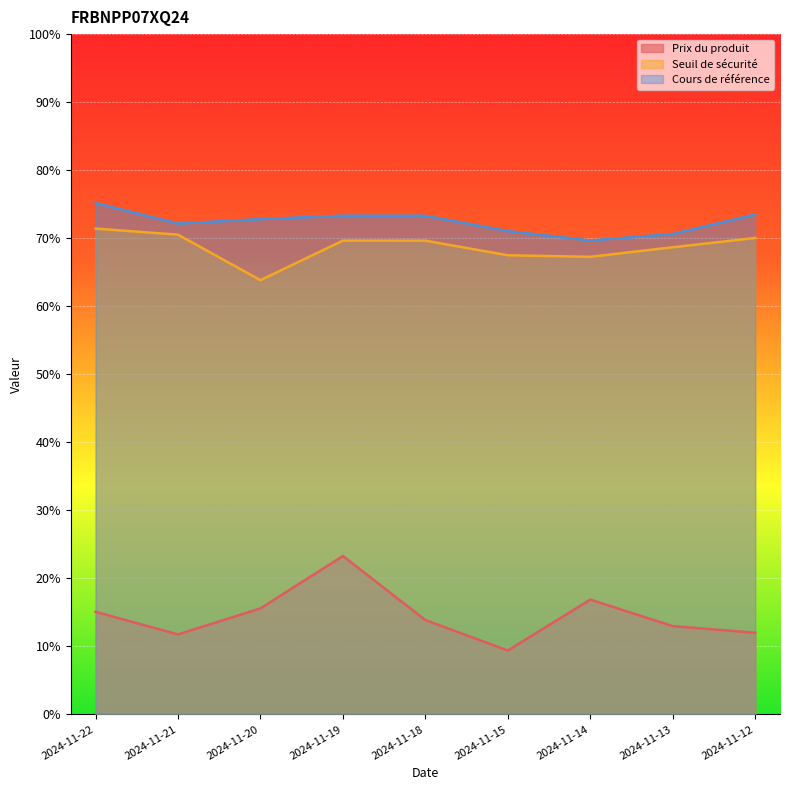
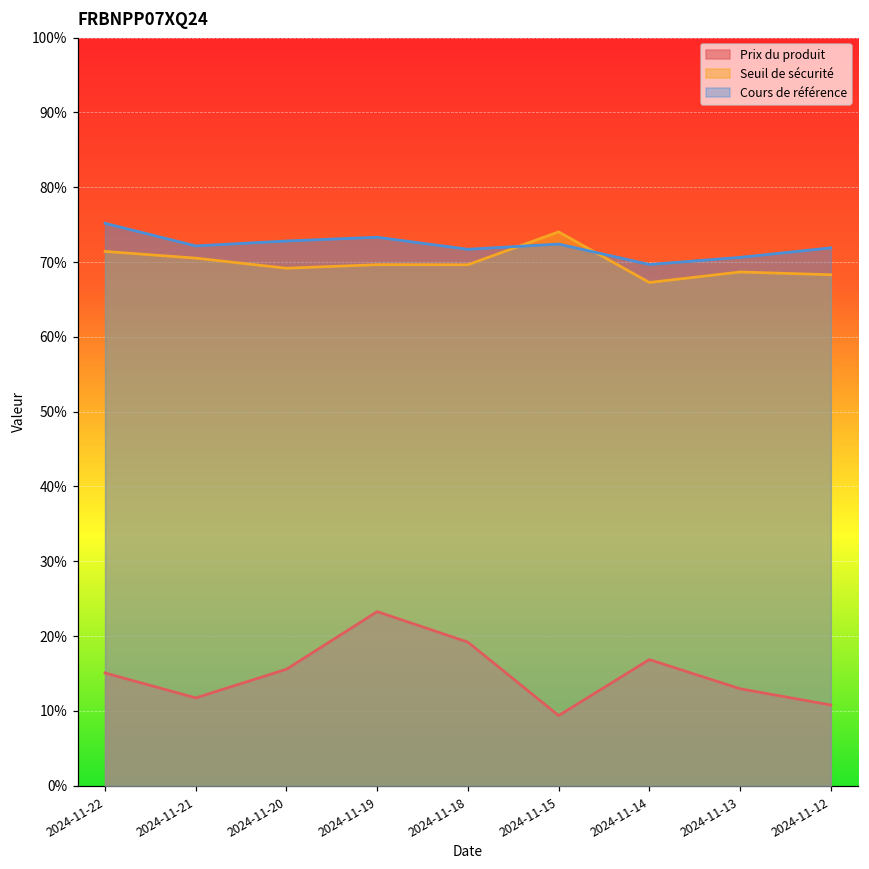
  {
    "Prix du produit": {
      "2024-11-22": "15%",
      "2024-11-21": "12%",
      "2024-11-20": "16%",
      "2024-11-19": "23%",
-     "2024-11-18": "14%",
+     "2024-11-18": "19%",
      "2024-11-15": "9%",
      "2024-11-14": "17%",
      "2024-11-13": "13%",
-     "2024-11-12": "12%"
+     "2024-11-12": "11%"
    },
    "Seuil de sécurité": {
      "2024-11-22": "71%",
      "2024-11-21": "71%",
-     "2024-11-20": "64%",
+     "2024-11-20": "69%",
      "2024-11-19": "70%",
      "2024-11-18": "70%",
-     "2024-11-15": "67%",
+     "2024-11-15": "74%",
      "2024-11-14": "67%",
      "2024-11-13": "69%",
-     "2024-11-12": "70%"
+     "2024-11-12": "68%"
    },
    "Cours de référence": {
      "2024-11-22": "75%",
      "2024-11-21": "72%",
      "2024-11-20": "73%",
      "2024-11-19": "73%",
-     "2024-11-18": "73%",
-     "2024-11-15": "71%",
+     "2024-11-18": "72%",
+     "2024-11-15": "72%",
      "2024-11-14": "70%",
      "2024-11-13": "71%",
-     "2024-11-12": "73%"
+     "2024-11-12": "72%"
    }
  }
